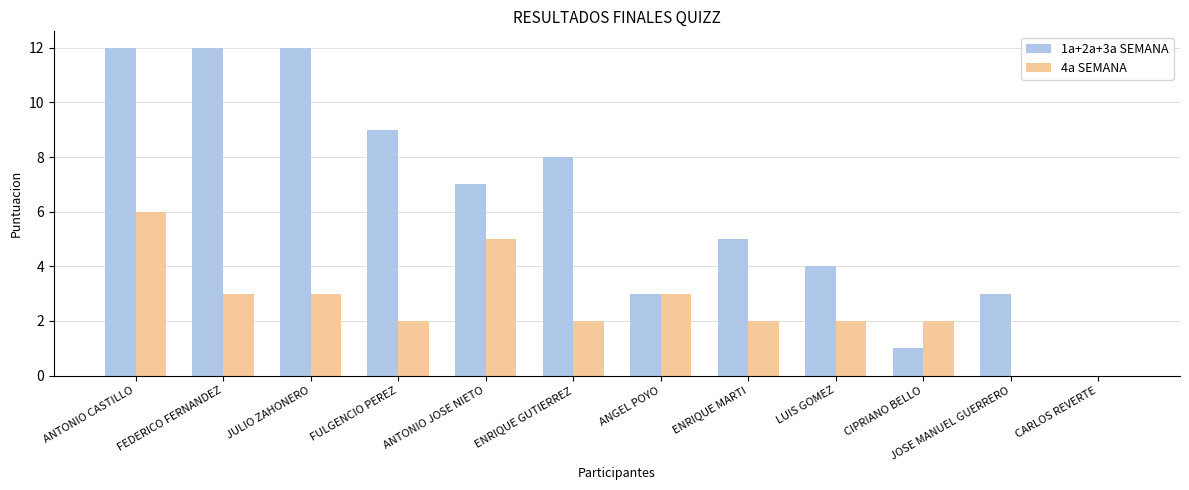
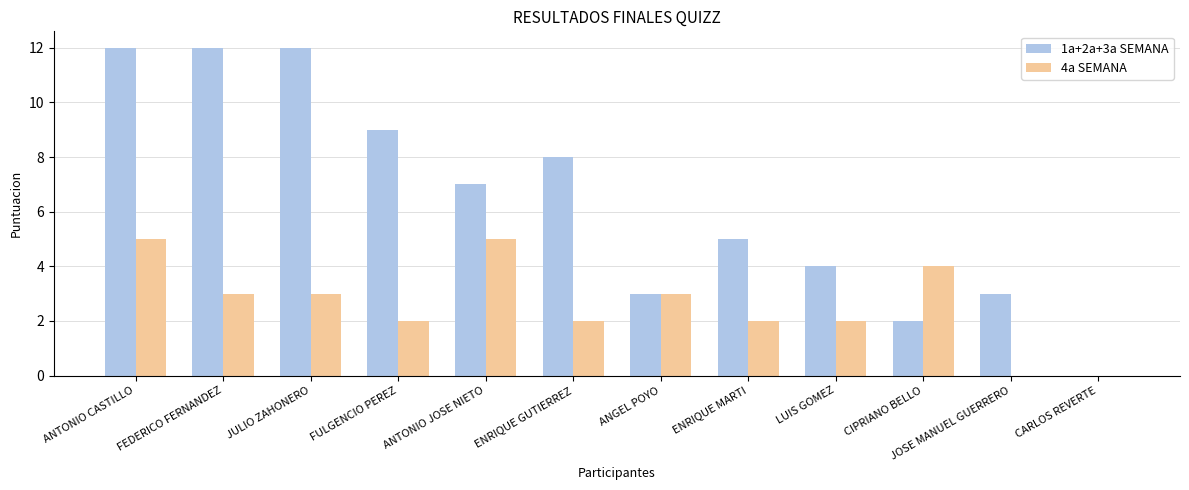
  {
    "1a+2a+3a SEMANA": {
      "ANTONIO CASTILLO": 12,
      "FEDERICO FERNANDEZ": 12,
      "JULIO ZAHONERO": 12,
      "FULGENCIO PEREZ": 9,
      "ANTONIO JOSE NIETO": 7,
      "ENRIQUE GUTIERREZ": 8,
      "ANGEL POYO": 3,
      "ENRIQUE MARTI": 5,
      "LUIS GOMEZ": 4,
-     "CIPRIANO BELLO": 1,
+     "CIPRIANO BELLO": 2,
      "JOSE MANUEL GUERRERO": 3,
      "CARLOS REVERTE": 0
    },
    "4a SEMANA": {
-     "ANTONIO CASTILLO": 6,
+     "ANTONIO CASTILLO": 5,
      "FEDERICO FERNANDEZ": 3,
      "JULIO ZAHONERO": 3,
      "FULGENCIO PEREZ": 2,
      "ANTONIO JOSE NIETO": 5,
      "ENRIQUE GUTIERREZ": 2,
      "ANGEL POYO": 3,
      "ENRIQUE MARTI": 2,
      "LUIS GOMEZ": 2,
-     "CIPRIANO BELLO": 2,
+     "CIPRIANO BELLO": 4,
      "JOSE MANUEL GUERRERO": 0,
      "CARLOS REVERTE": 0
    }
  }
